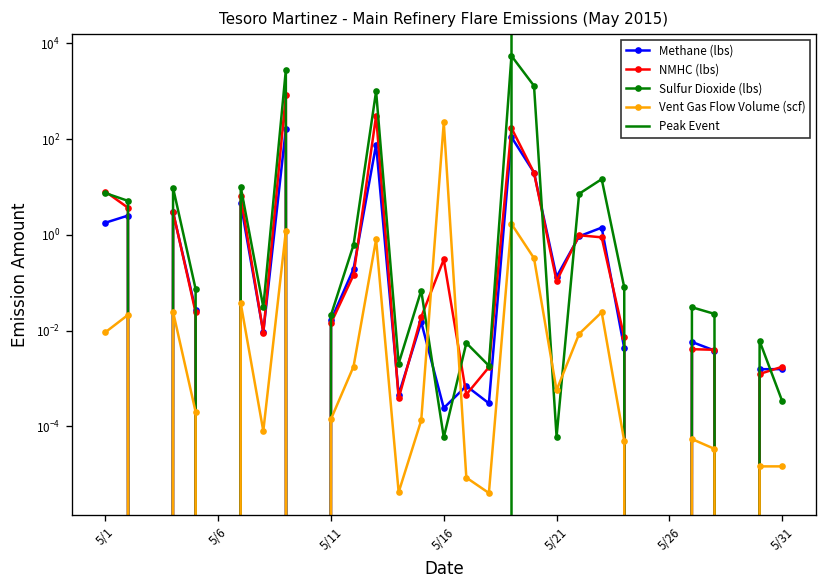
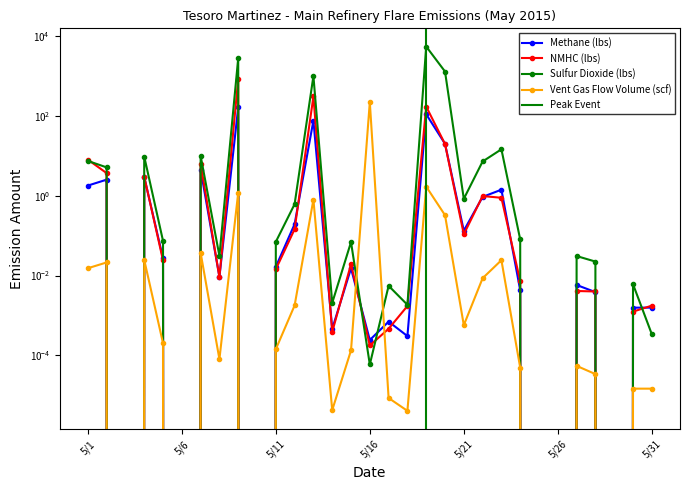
  {
    "Methane (lbs)": {
      "5/1": 2,
      "5/16": 0.0002,
      "5/21": 0.13
    },
    "NMHC (lbs)": {
-     "5/16": 0.3,
+     "5/16": 0.0002,
      "5/21": 0.11
    },
    "Sulfur Dioxide (lbs)": {
-     "5/11": 0.02,
+     "5/11": 0.07,
      "5/16": 0.00006,
-     "5/21": 0.00006,
+     "5/21": 0.8,
      "5/31": 0.0003
    },
    "Vent Gas Flow Volume (scf)": {
-     "5/1": 0.009,
+     "5/1": 0.015,
      "5/11": 0.00014,
      "5/16": 200,
      "5/21": 0.0006,
      "5/31": 0.000015
    }
  }
